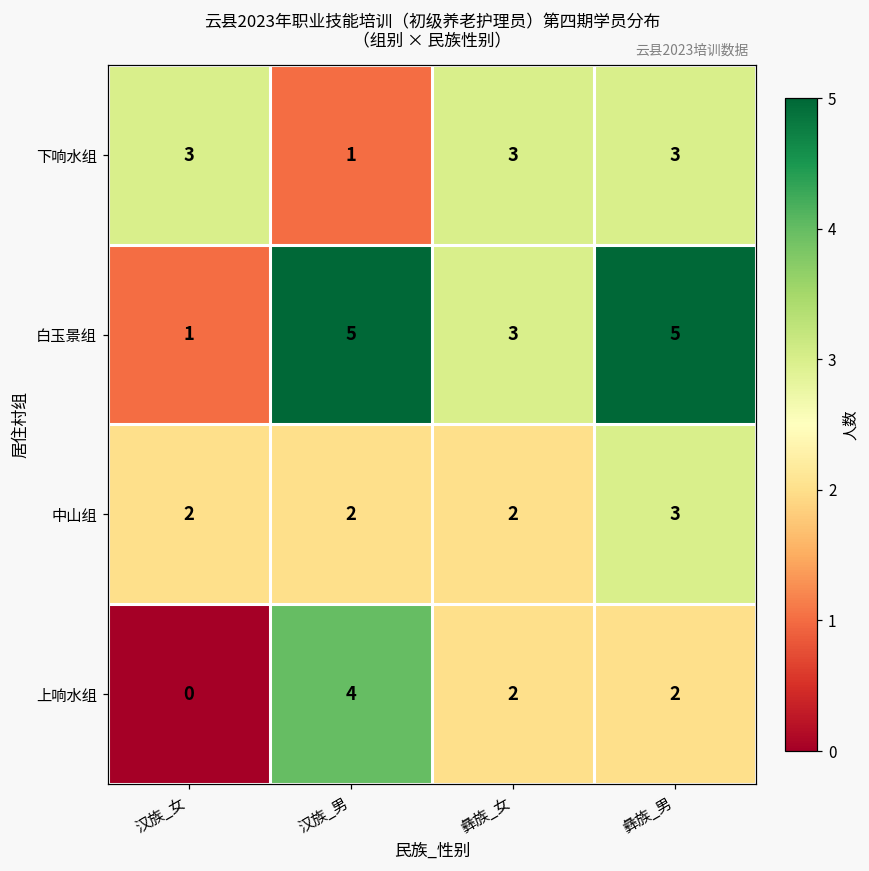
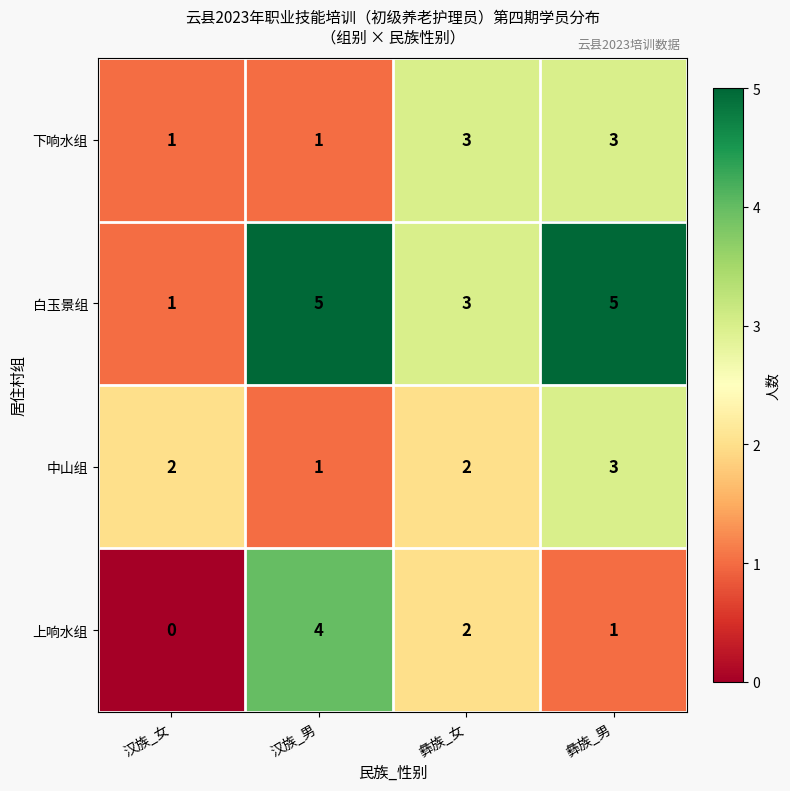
  {
    "下响水组": {
-     "汉族_女": 3,
+     "汉族_女": 1,
      "汉族_男": 1,
      "彝族_女": 3,
      "彝族_男": 3
    },
    "白玉景组": {
      "汉族_女": 1,
      "汉族_男": 5,
      "彝族_女": 3,
      "彝族_男": 5
    },
    "中山组": {
      "汉族_女": 2,
-     "汉族_男": 2,
+     "汉族_男": 1,
      "彝族_女": 2,
      "彝族_男": 3
    },
    "上响水组": {
      "汉族_女": 0,
      "汉族_男": 4,
      "彝族_女": 2,
-     "彝族_男": 2
+     "彝族_男": 1
    }
  }
